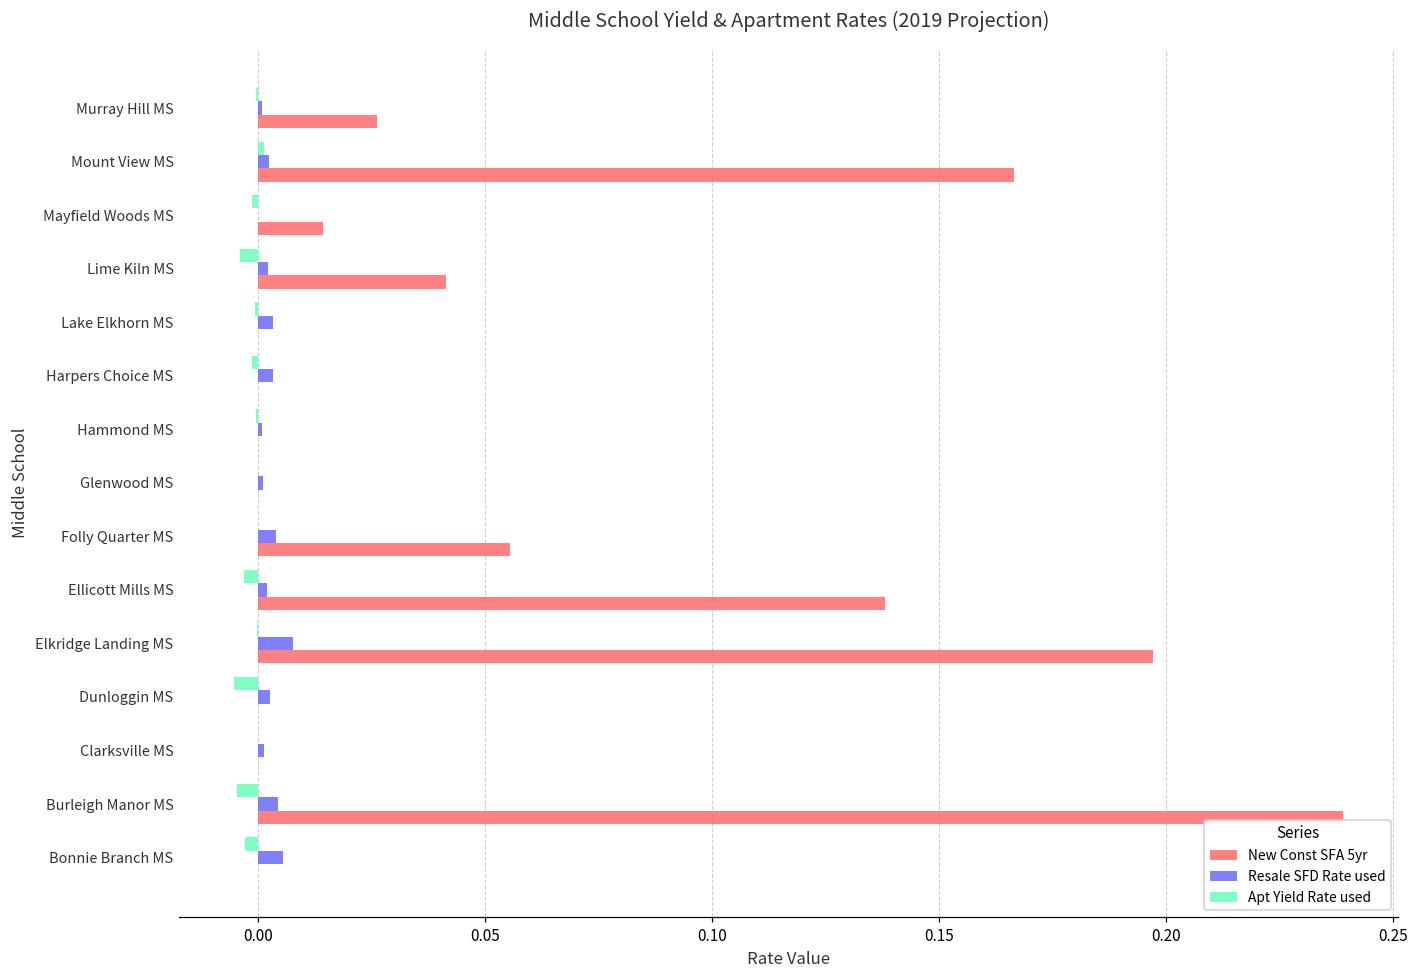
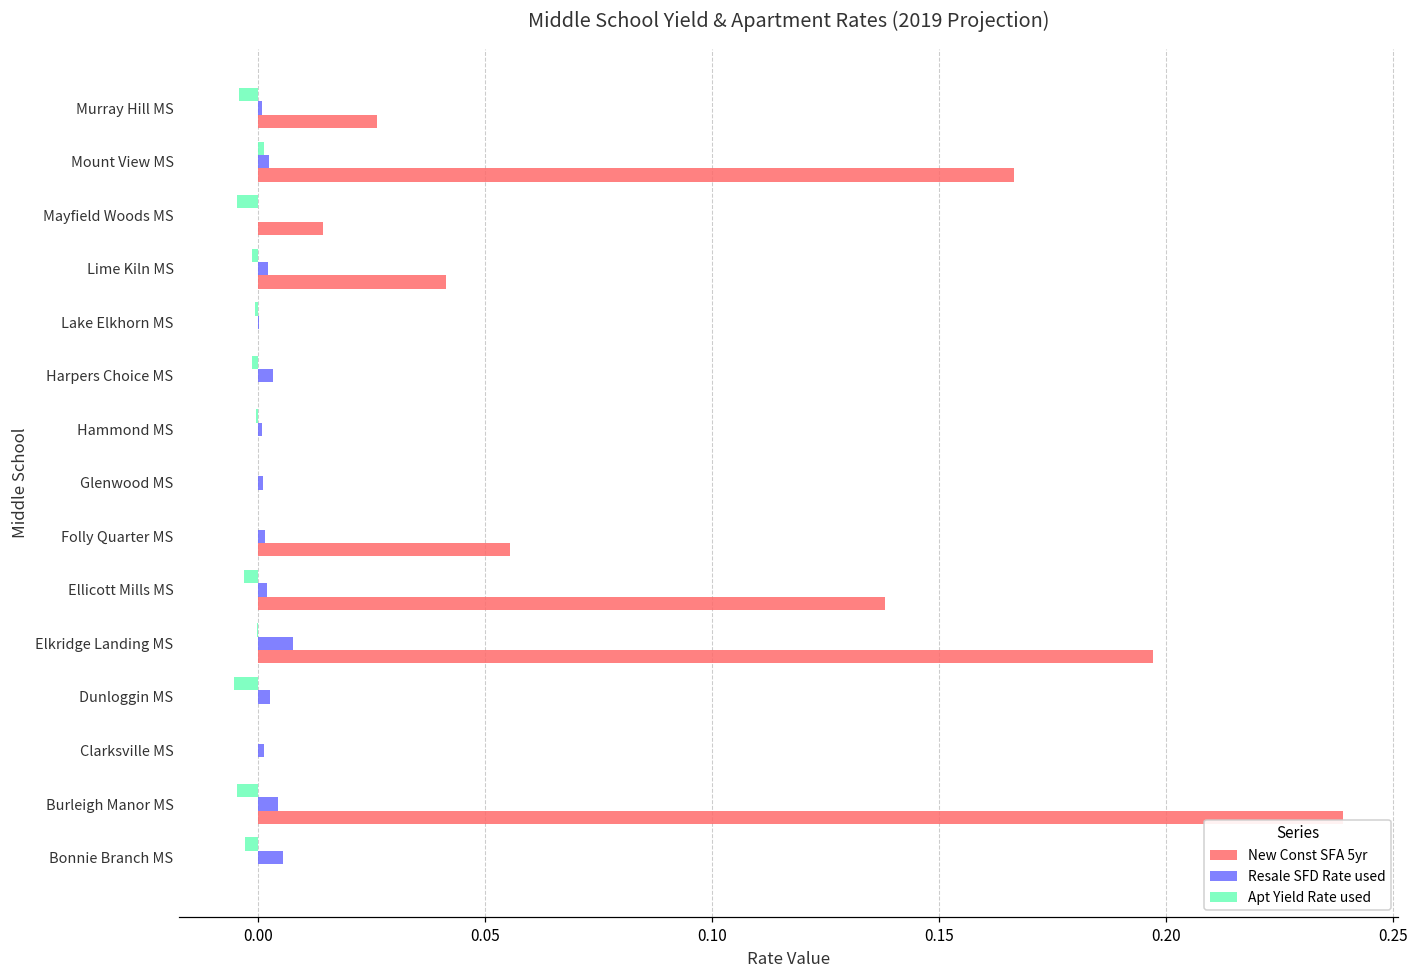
  {
    "New Const SFA 5yr": {
      "Murray Hill MS": 0.026,
      "Mount View MS": 0.167,
      "Mayfield Woods MS": 0.014,
      "Lime Kiln MS": 0.042,
      "Lake Elkhorn MS": 0.000,
      "Harpers Choice MS": 0.000,
      "Hammond MS": 0.000,
      "Glenwood MS": 0.000,
      "Folly Quarter MS": 0.056,
      "Ellicott Mills MS": 0.138,
      "Elkridge Landing MS": 0.197,
      "Dunloggin MS": 0.000,
      "Clarksville MS": 0.000,
      "Burleigh Manor MS": 0.239,
      "Bonnie Branch MS": 0.000
    },
    "Resale SFD Rate used": {
      "Murray Hill MS": 0.001,
      "Mount View MS": 0.003,
      "Lime Kiln MS": 0.002,
-     "Lake Elkhorn MS": 0.003,
+     "Lake Elkhorn MS": 0.000,
      "Harpers Choice MS": 0.003,
      "Hammond MS": 0.001,
      "Glenwood MS": 0.001,
-     "Folly Quarter MS": 0.004,
+     "Folly Quarter MS": 0.002,
      "Ellicott Mills MS": 0.002,
      "Elkridge Landing MS": 0.008,
      "Dunloggin MS": 0.003,
      "Clarksville MS": 0.001,
      "Burleigh Manor MS": 0.005,
      "Bonnie Branch MS": 0.006
    },
    "Apt Yield Rate used": {
-     "Murray Hill MS": 0.000,
+     "Murray Hill MS": -0.004,
      "Mount View MS": 0.001,
-     "Mayfield Woods MS": -0.001,
-     "Lime Kiln MS": -0.004,
+     "Mayfield Woods MS": -0.004,
+     "Lime Kiln MS": -0.001,
      "Lake Elkhorn MS": -0.001,
      "Harpers Choice MS": -0.001,
      "Glenwood MS": 0.000,
      "Folly Quarter MS": 0.000,
      "Ellicott Mills MS": -0.003,
      "Dunloggin MS": -0.005,
      "Clarksville MS": 0.000,
      "Burleigh Manor MS": -0.005,
      "Bonnie Branch MS": -0.003
    }
  }
